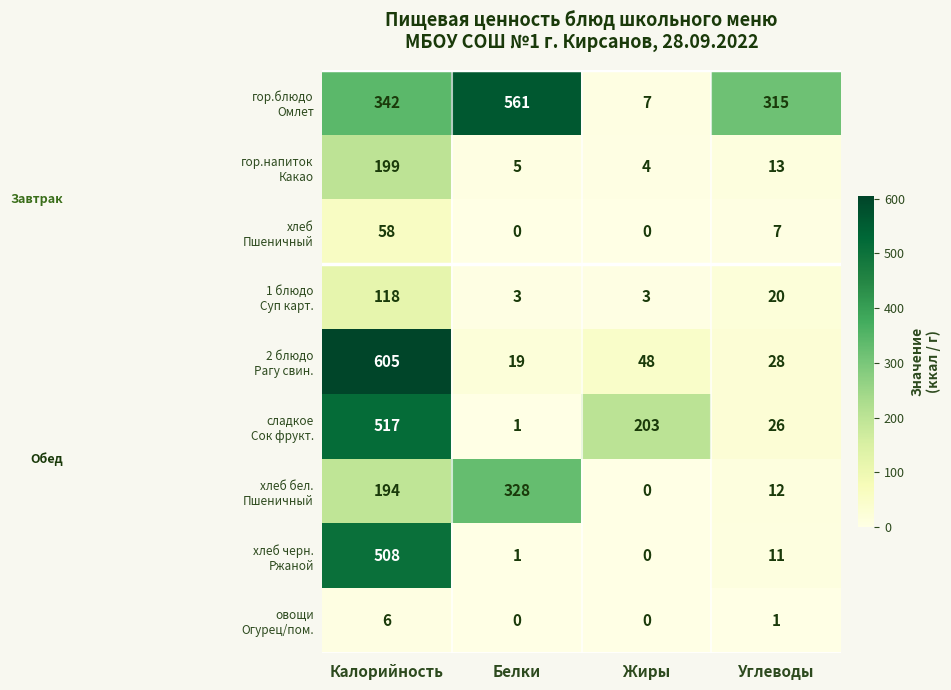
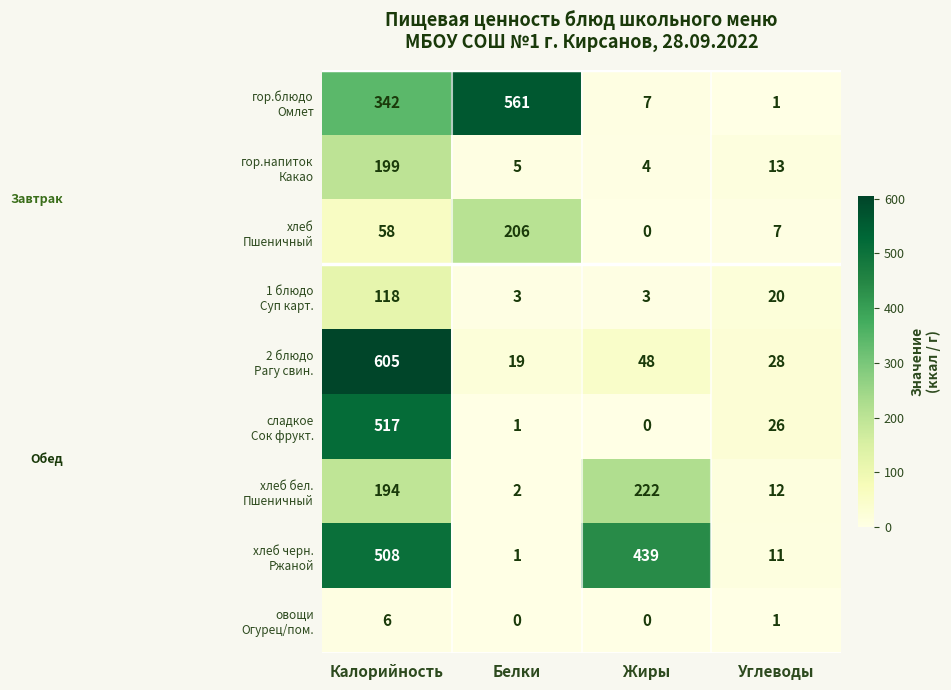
  {
    "гор.блюдо Омлет": {
      "Калорийность": 342,
      "Белки": 561,
      "Жиры": 7,
-     "Углеводы": 315
+     "Углеводы": 1
    },
    "гор.напиток Какао": {
      "Калорийность": 199,
      "Белки": 5,
      "Жиры": 4,
      "Углеводы": 13
    },
    "хлеб Пшеничный": {
      "Калорийность": 58,
-     "Белки": 0,
+     "Белки": 206,
      "Жиры": 0,
      "Углеводы": 7
    },
    "1 блюдо Суп карт.": {
      "Калорийность": 118,
      "Белки": 3,
      "Жиры": 3,
      "Углеводы": 20
    },
    "2 блюдо Рагу свин.": {
      "Калорийность": 605,
      "Белки": 19,
      "Жиры": 48,
      "Углеводы": 28
    },
    "сладкое Сок фрукт.": {
      "Калорийность": 517,
      "Белки": 1,
-     "Жиры": 203,
+     "Жиры": 0,
      "Углеводы": 26
    },
    "хлеб бел. Пшеничный": {
      "Калорийность": 194,
-     "Белки": 328,
-     "Жиры": 0,
+     "Белки": 2,
+     "Жиры": 222,
      "Углеводы": 12
    },
    "хлеб черн. Ржаной": {
      "Калорийность": 508,
      "Белки": 1,
-     "Жиры": 0,
+     "Жиры": 439,
      "Углеводы": 11
    },
    "овощи Огурец/пом.": {
      "Калорийность": 6,
      "Белки": 0,
      "Жиры": 0,
      "Углеводы": 1
    }
  }
